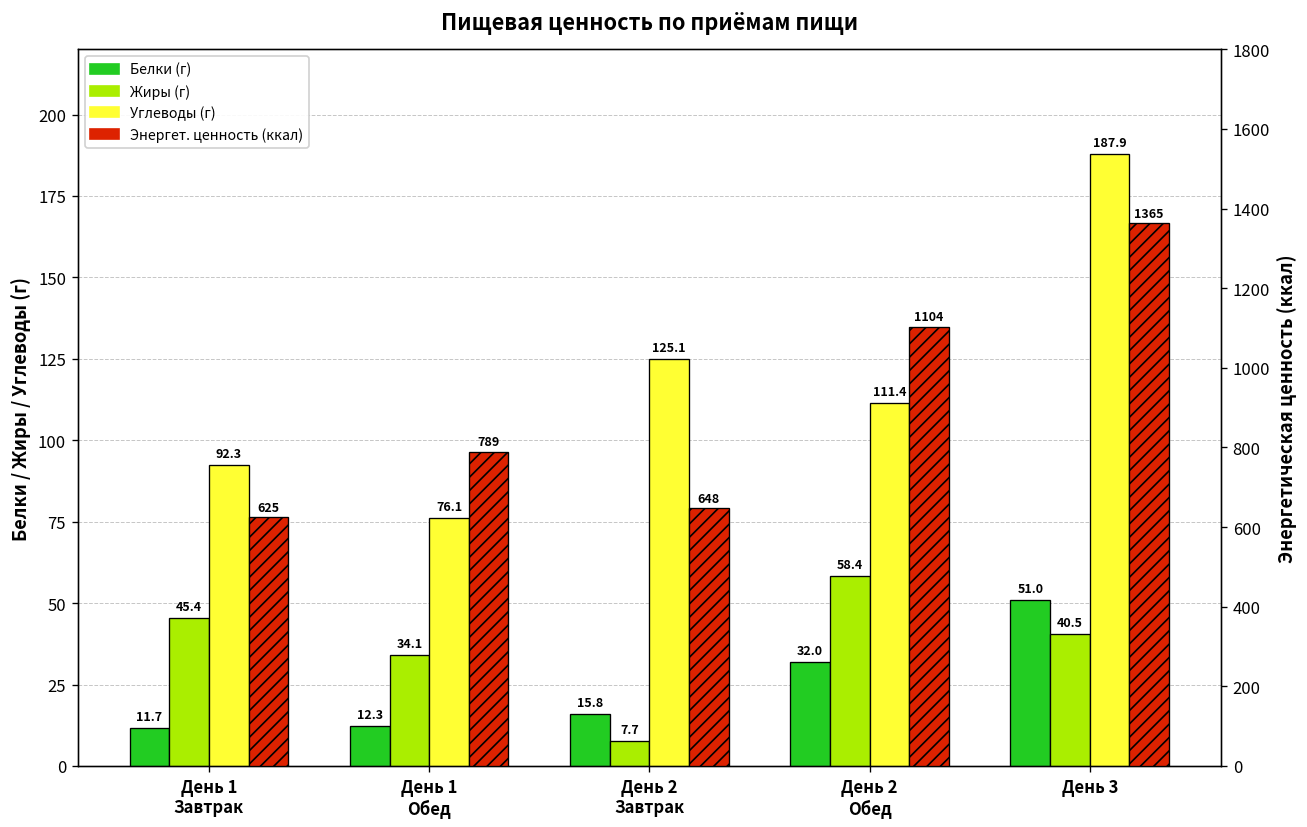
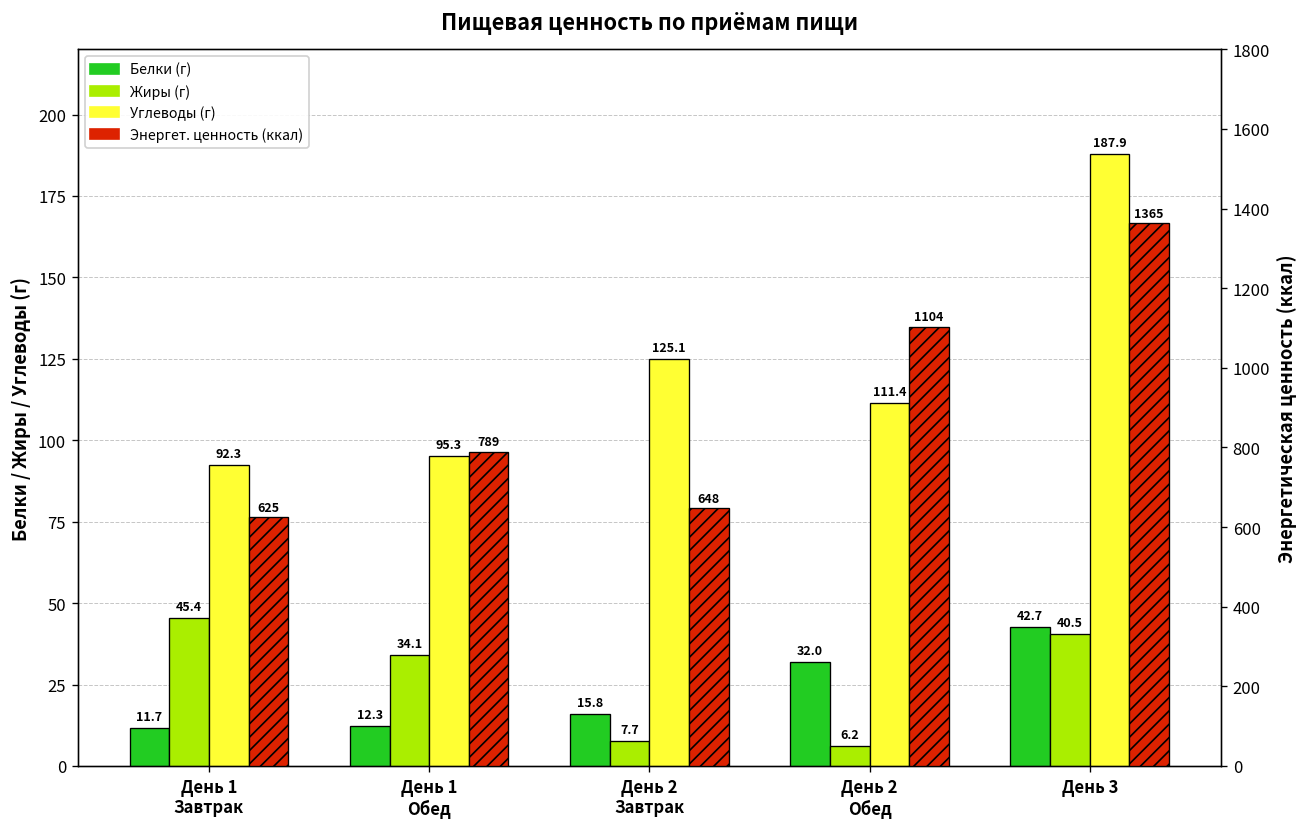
  {
    "Белки (г)": {
      "День 1 Завтрак": 11.7,
      "День 1 Обед": 12.3,
      "День 2 Завтрак": 15.8,
      "День 2 Обед": 32.0,
-     "День 3": 51.0
+     "День 3": 42.7
    },
    "Жиры (г)": {
      "День 1 Завтрак": 45.4,
      "День 1 Обед": 34.1,
      "День 2 Завтрак": 7.7,
-     "День 2 Обед": 58.4,
+     "День 2 Обед": 6.2,
      "День 3": 40.5
    },
    "Углеводы (г)": {
      "День 1 Завтрак": 92.3,
-     "День 1 Обед": 76.1,
+     "День 1 Обед": 95.3,
      "День 2 Завтрак": 125.1,
      "День 2 Обед": 111.4,
      "День 3": 187.9
    },
    "Энергет. ценность (ккал)": {
      "День 1 Завтрак": 625,
      "День 1 Обед": 789,
      "День 2 Завтрак": 648,
      "День 2 Обед": 1104,
      "День 3": 1365
    }
  }
